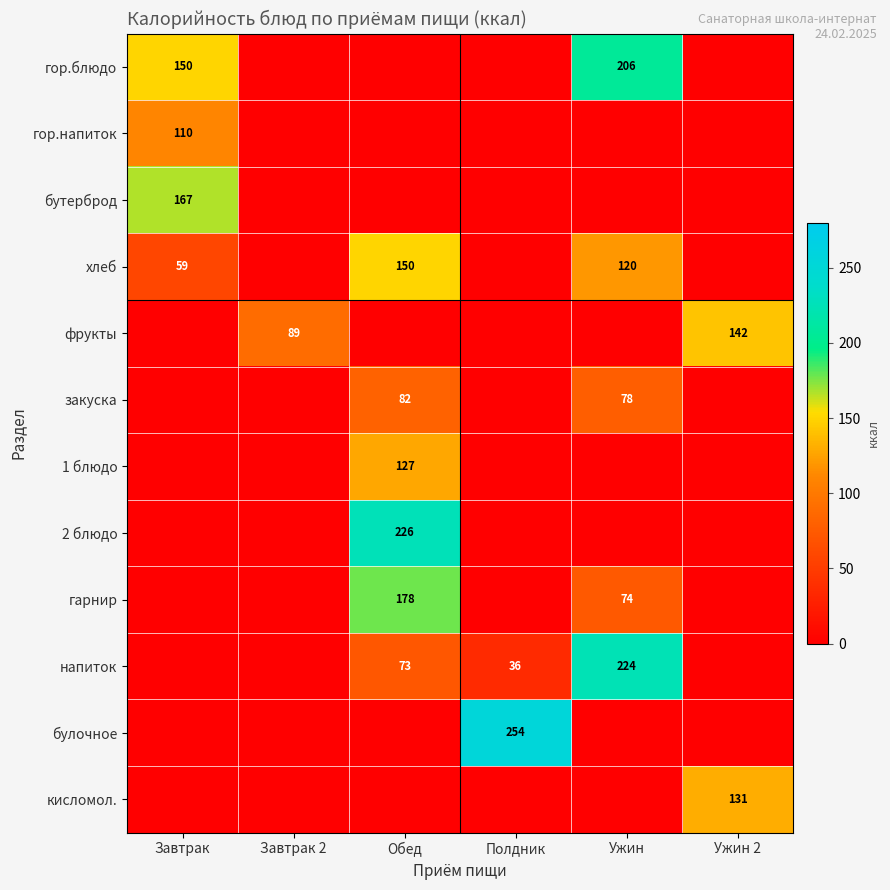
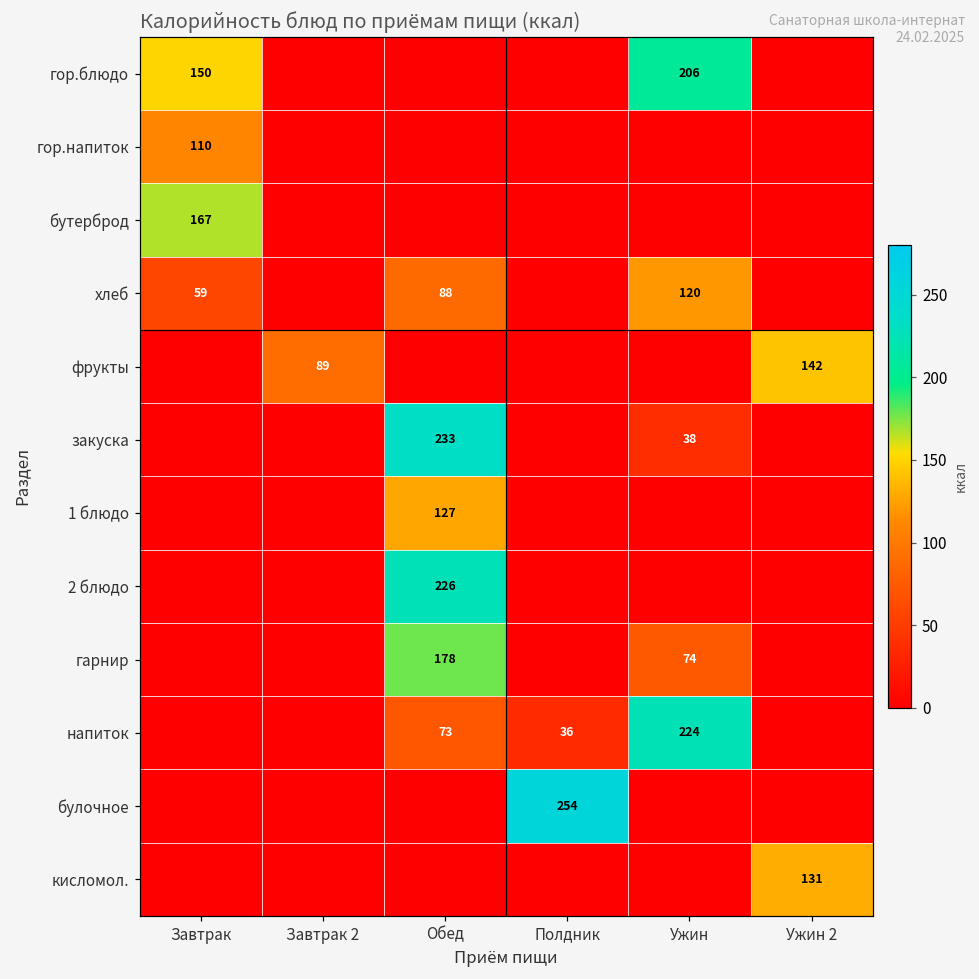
  {
    "гор.блюдо": {
      "Завтрак": 150,
      "Ужин": 206
    },
    "гор.напиток": {
      "Завтрак": 110
    },
    "бутерброд": {
      "Завтрак": 167
    },
    "хлеб": {
      "Завтрак": 59,
-     "Обед": 150,
+     "Обед": 88,
      "Ужин": 120
    },
    "фрукты": {
      "Завтрак 2": 89,
      "Ужин 2": 142
    },
    "закуска": {
-     "Обед": 82,
-     "Ужин": 78
+     "Обед": 233,
+     "Ужин": 38
    },
    "1 блюдо": {
      "Обед": 127
    },
    "2 блюдо": {
      "Обед": 226
    },
    "гарнир": {
      "Обед": 178,
      "Ужин": 74
    },
    "напиток": {
      "Обед": 73,
      "Полдник": 36,
      "Ужин": 224
    },
    "булочное": {
      "Полдник": 254
    },
    "кисломол.": {
      "Ужин 2": 131
    }
  }
